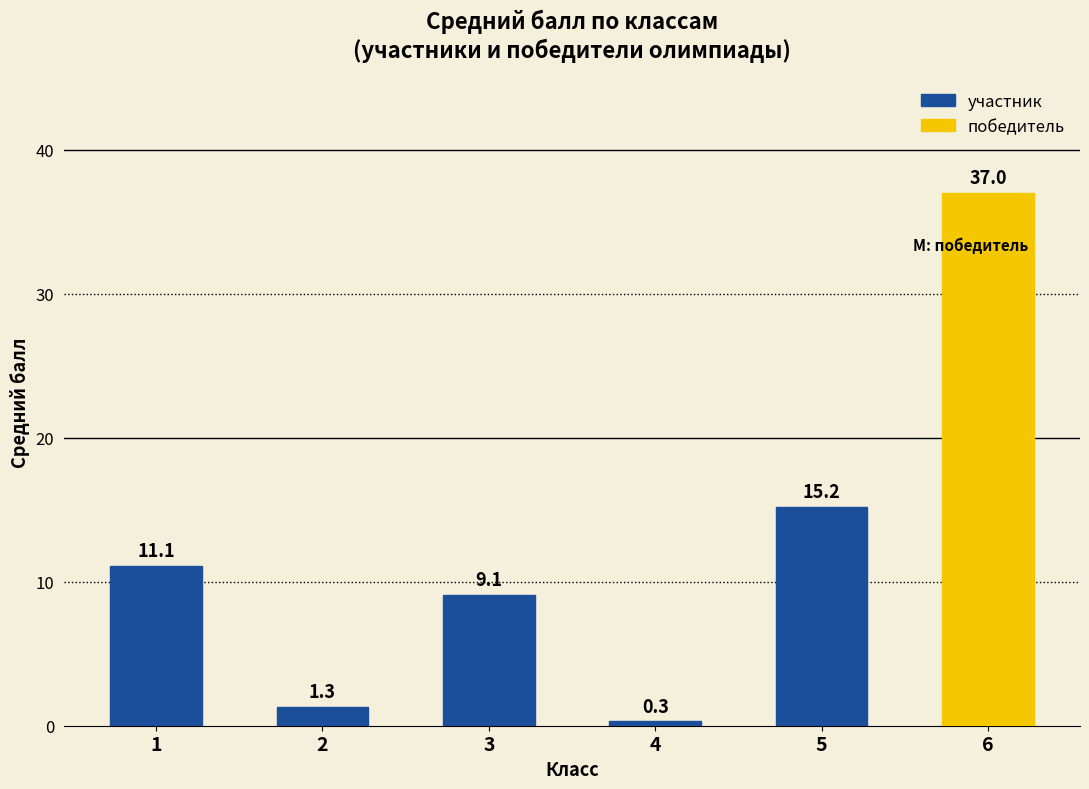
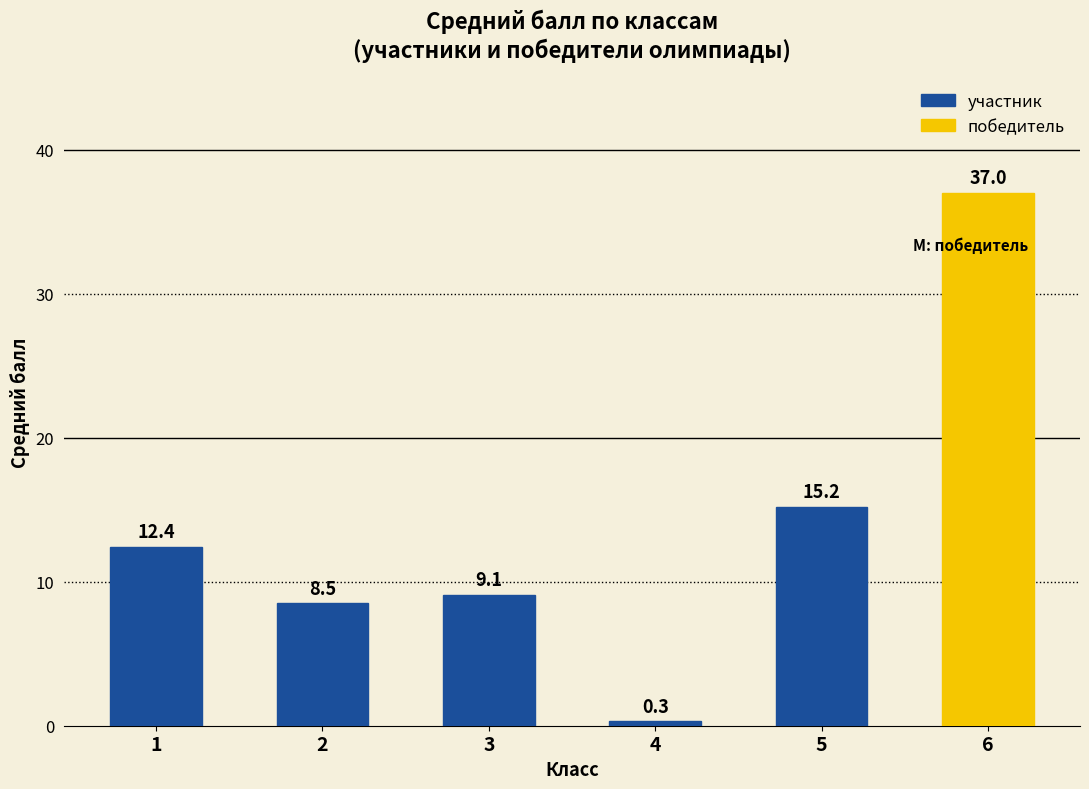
  {
-   "1": 11.1,
-   "2": 1.3,
+   "1": 12.4,
+   "2": 8.5,
    "3": 9.1,
    "4": 0.3,
    "5": 15.2,
    "6": 37.0
  }
